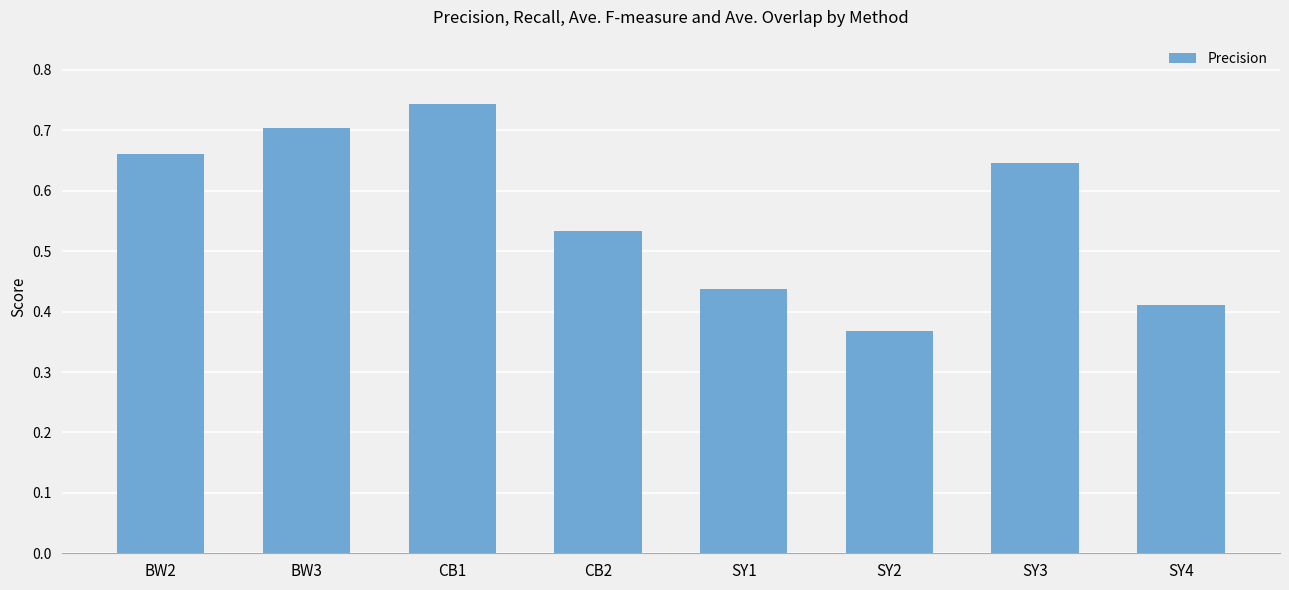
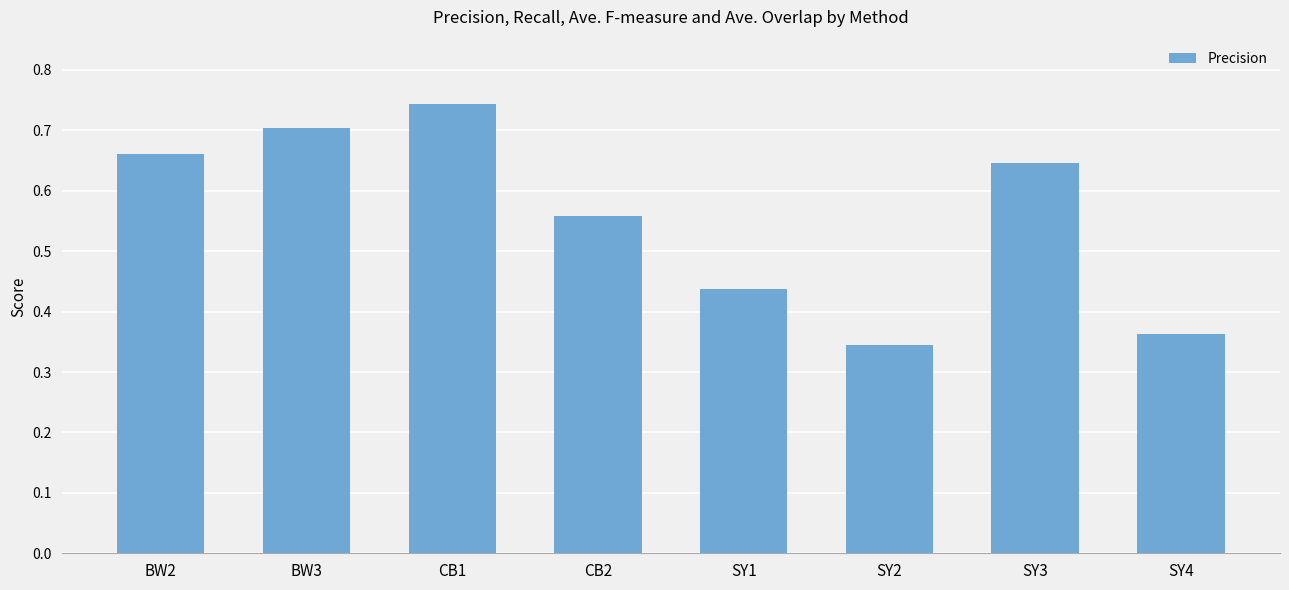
  {
    "BW2": 0.66,
    "BW3": 0.70,
    "CB1": 0.74,
-   "CB2": 0.53,
+   "CB2": 0.56,
    "SY1": 0.44,
-   "SY2": 0.37,
+   "SY2": 0.34,
    "SY3": 0.65,
-   "SY4": 0.41
+   "SY4": 0.36
  }
